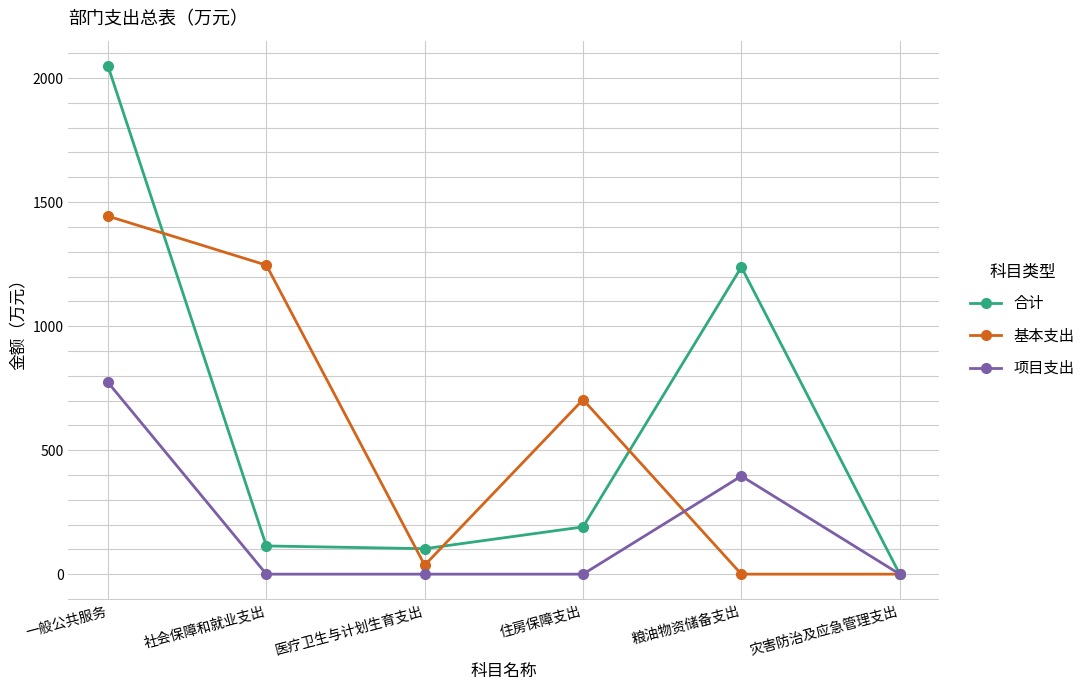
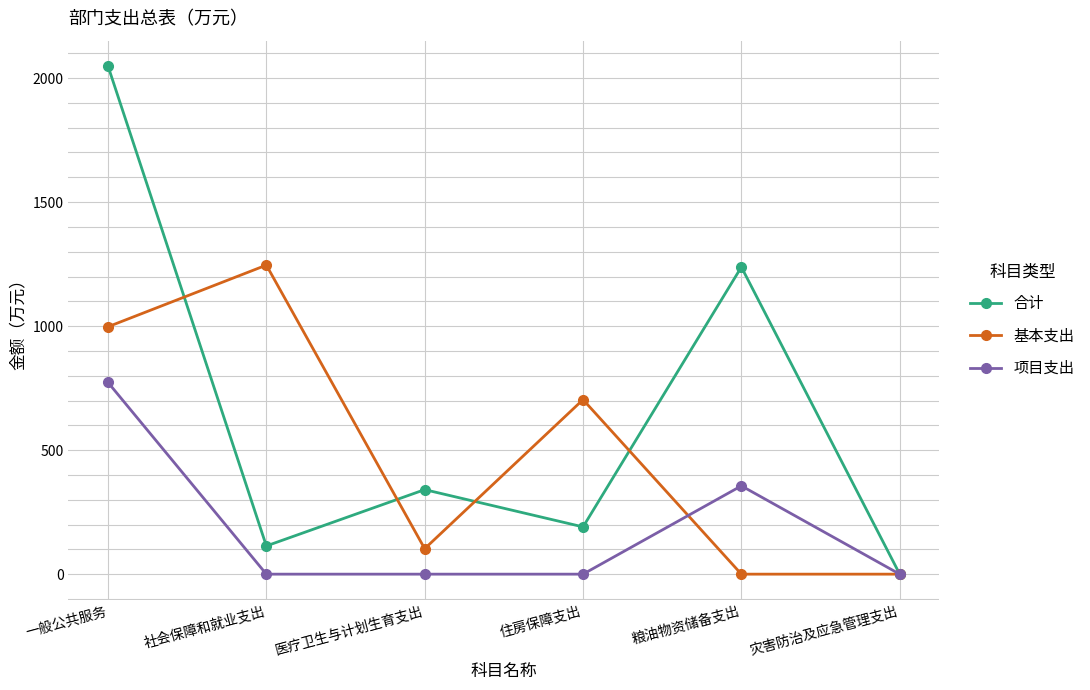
  {
    "合计": {
      "一般公共服务": 2050,
      "社会保障和就业支出": 110,
-     "医疗卫生与计划生育支出": 100,
+     "医疗卫生与计划生育支出": 340,
      "住房保障支出": 190,
      "粮油物资储备支出": 1240
    },
    "基本支出": {
-     "一般公共服务": 1440,
+     "一般公共服务": 1000,
      "社会保障和就业支出": 1250,
-     "医疗卫生与计划生育支出": 40,
+     "医疗卫生与计划生育支出": 100,
      "住房保障支出": 700,
      "粮油物资储备支出": 0
    },
    "项目支出": {
      "一般公共服务": 770,
      "社会保障和就业支出": 0,
      "医疗卫生与计划生育支出": 0,
      "住房保障支出": 0,
-     "粮油物资储备支出": 400
+     "粮油物资储备支出": 360
    }
  }
